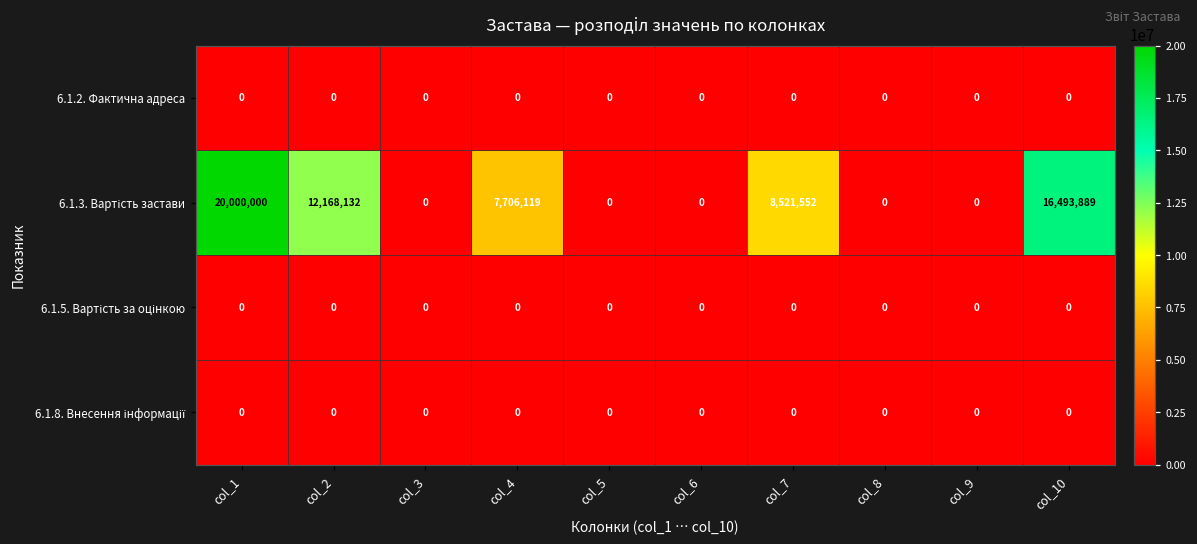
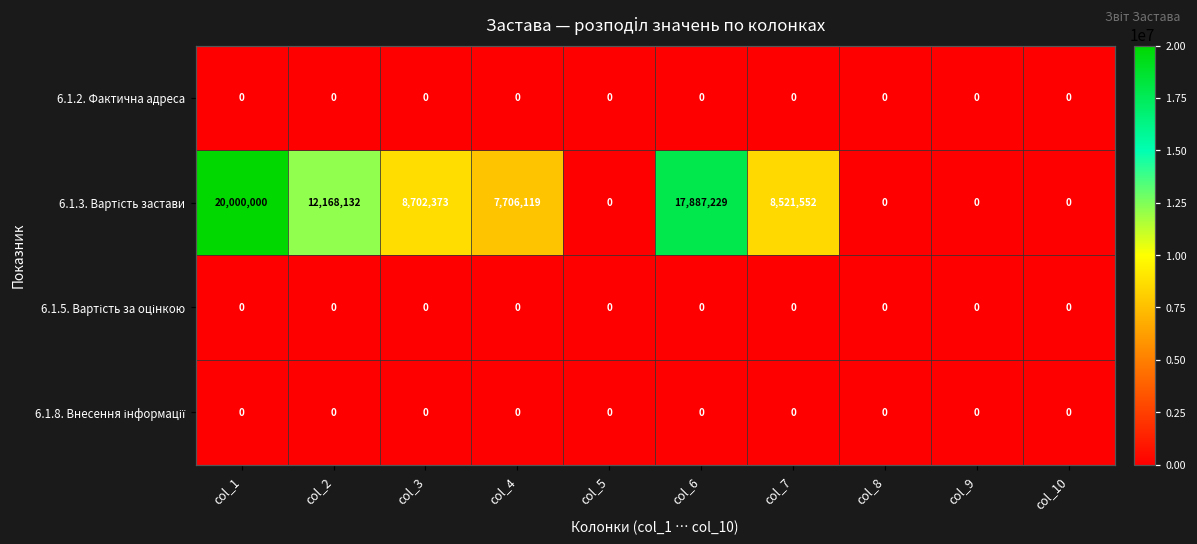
  {
    "6.1.2. Фактична адреса": {
      "col_1": "0",
      "col_2": "0",
      "col_3": "0",
      "col_4": "0",
      "col_5": "0",
      "col_6": "0",
      "col_7": "0",
      "col_8": "0",
      "col_9": "0",
      "col_10": "0"
    },
    "6.1.3. Вартість застави": {
      "col_1": "20,000,000",
      "col_2": "12,168,132",
-     "col_3": "0",
+     "col_3": "8,702,373",
      "col_4": "7,706,119",
      "col_5": "0",
-     "col_6": "0",
+     "col_6": "17,887,229",
      "col_7": "8,521,552",
      "col_8": "0",
      "col_9": "0",
-     "col_10": "16,493,889"
+     "col_10": "0"
    },
    "6.1.5. Вартість за оцінкою": {
      "col_1": "0",
      "col_2": "0",
      "col_3": "0",
      "col_4": "0",
      "col_5": "0",
      "col_6": "0",
      "col_7": "0",
      "col_8": "0",
      "col_9": "0",
      "col_10": "0"
    },
    "6.1.8. Внесення інформації": {
      "col_1": "0",
      "col_2": "0",
      "col_3": "0",
      "col_4": "0",
      "col_5": "0",
      "col_6": "0",
      "col_7": "0",
      "col_8": "0",
      "col_9": "0",
      "col_10": "0"
    }
  }
